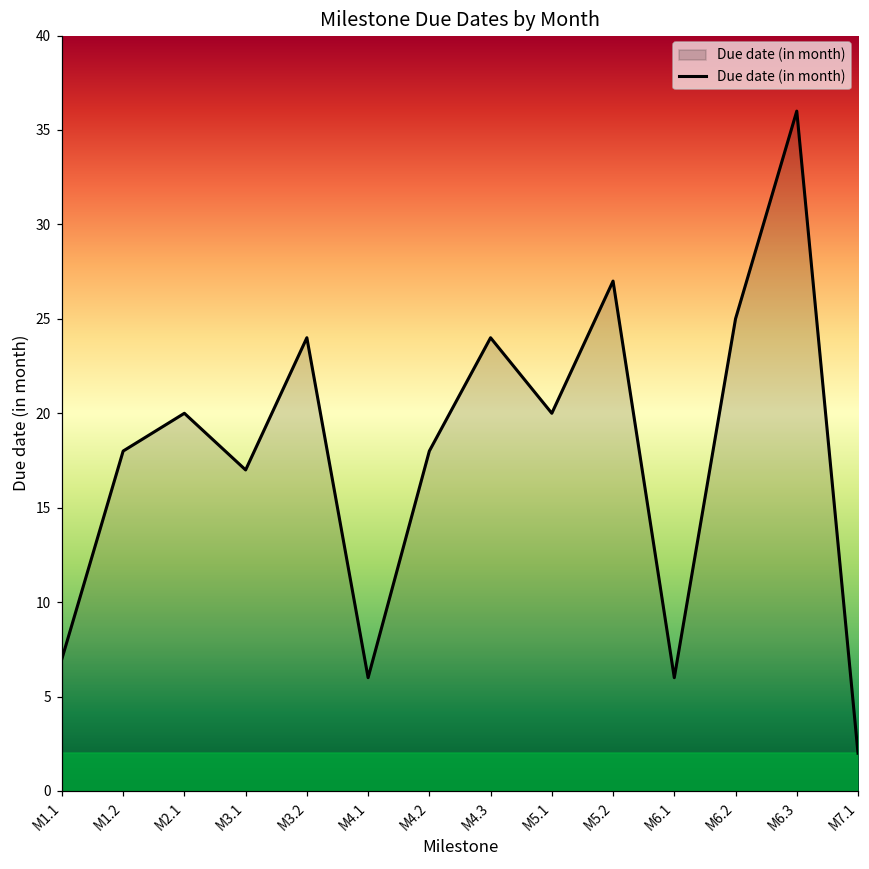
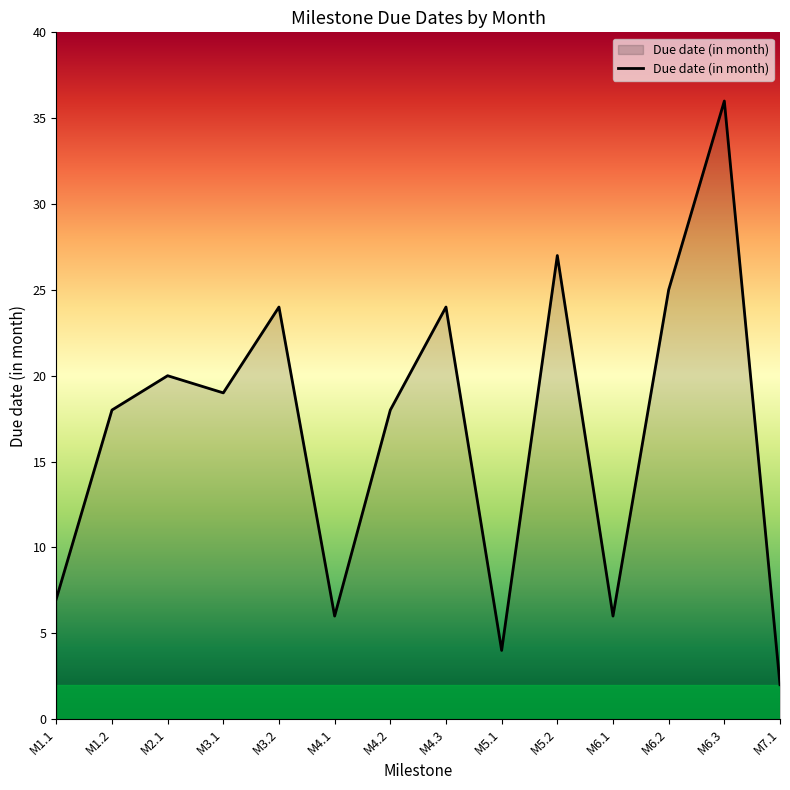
  {
    "M1.1": 7,
    "M1.2": 18,
    "M2.1": 20,
-   "M3.1": 17,
+   "M3.1": 19,
    "M3.2": 24,
    "M4.1": 6,
    "M4.2": 18,
    "M4.3": 24,
-   "M5.1": 20,
+   "M5.1": 4,
    "M5.2": 27,
    "M6.1": 6,
    "M6.2": 25,
    "M6.3": 36
  }
